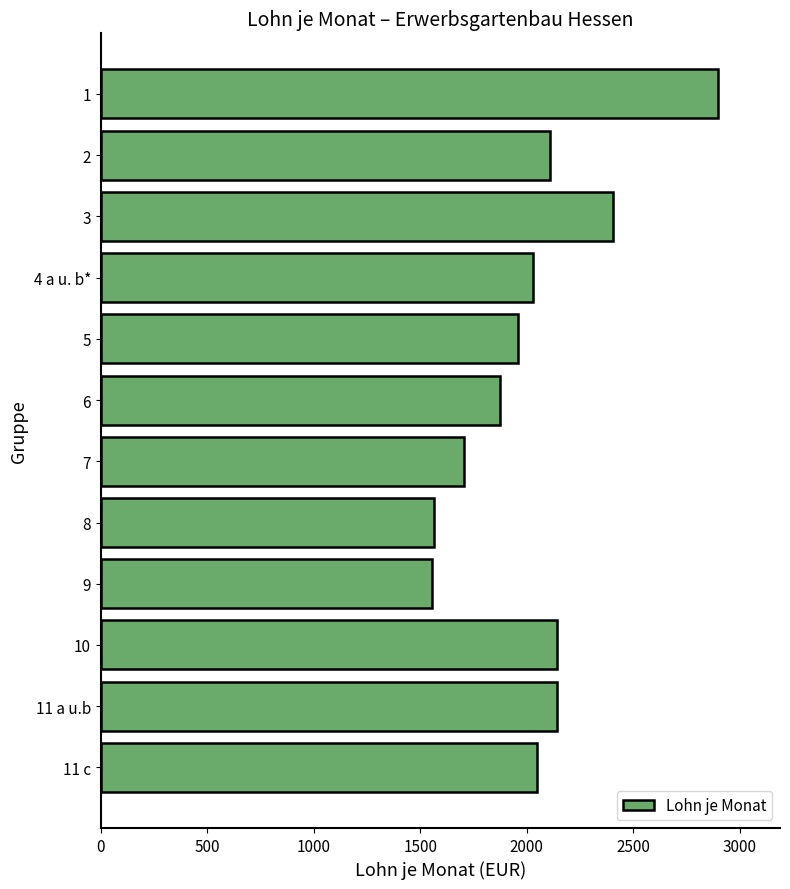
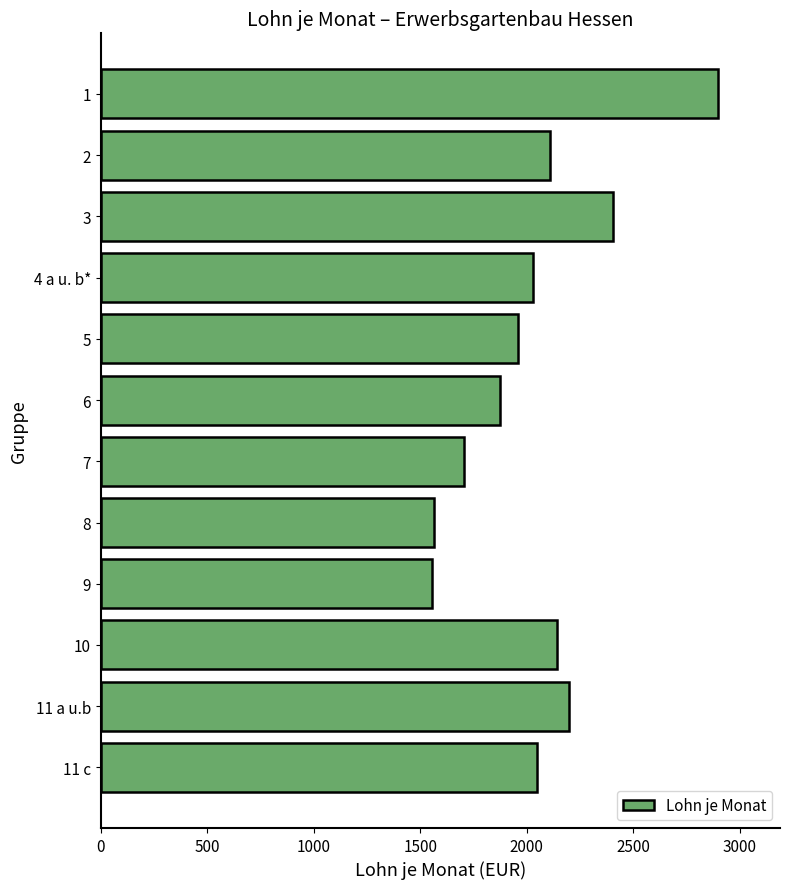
  {
    "1": 2900,
    "2": 2110,
    "3": 2410,
    "4 a u. b*": 2030,
    "5": 1960,
    "6": 1880,
    "7": 1700,
    "8": 1570,
    "9": 1550,
    "10": 2140,
-   "11 a u.b": 2140,
+   "11 a u.b": 2200,
    "11 c": 2050
  }
